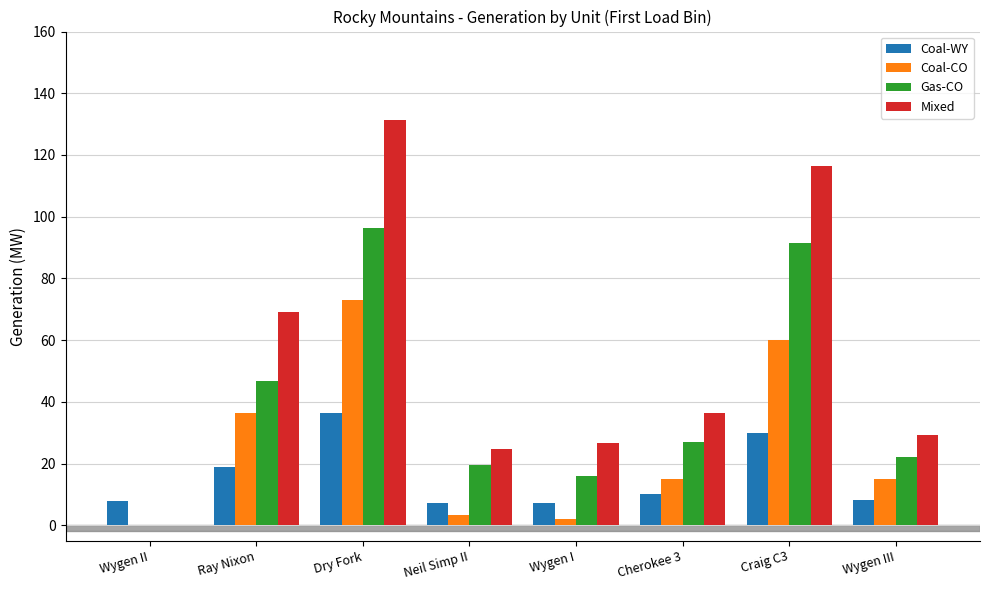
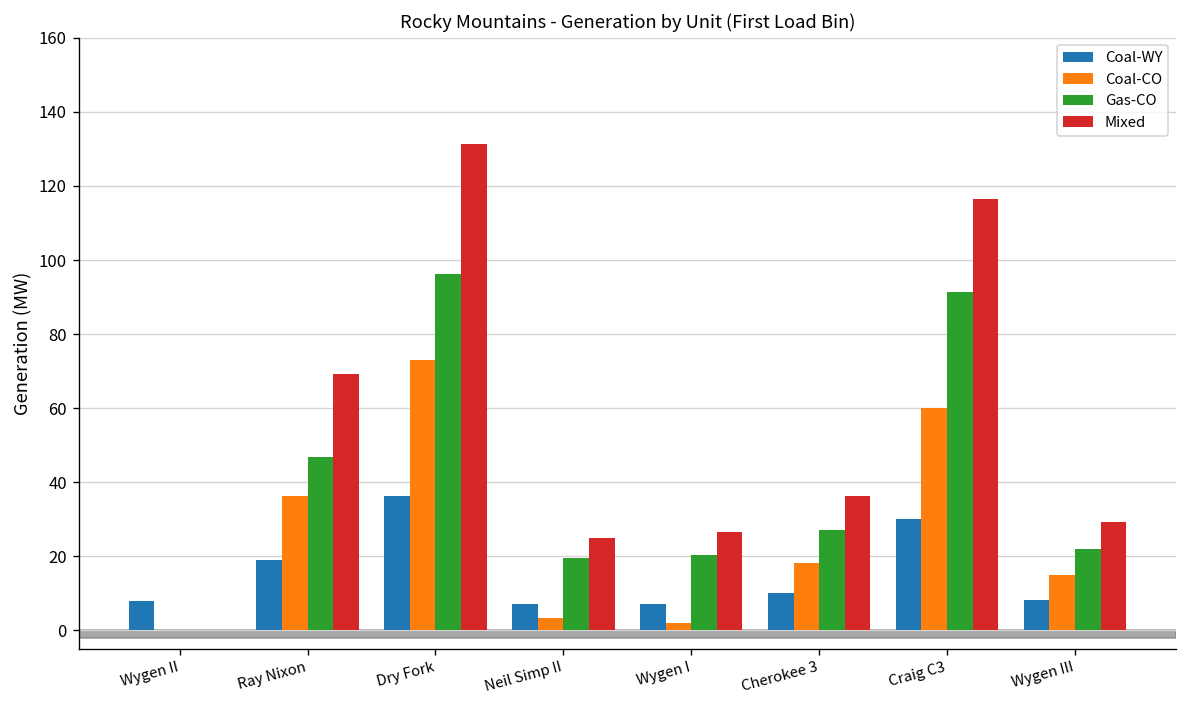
  {
    "Coal-WY": {
      "Wygen II": 8,
      "Ray Nixon": 19,
      "Dry Fork": 36,
      "Neil Simp II": 7,
      "Wygen I": 7,
      "Cherokee 3": 10,
      "Craig C3": 30,
      "Wygen III": 8
    },
    "Coal-CO": {
      "Wygen II": 0,
      "Ray Nixon": 36,
      "Dry Fork": 73,
      "Neil Simp II": 3,
      "Wygen I": 2,
-     "Cherokee 3": 15,
+     "Cherokee 3": 18,
      "Craig C3": 60,
      "Wygen III": 15
    },
    "Gas-CO": {
      "Wygen II": 0,
      "Ray Nixon": 47,
      "Dry Fork": 96,
      "Neil Simp II": 20,
-     "Wygen I": 16,
+     "Wygen I": 20,
      "Cherokee 3": 27,
      "Craig C3": 91,
      "Wygen III": 22
    },
    "Mixed": {
      "Wygen II": 0,
      "Ray Nixon": 69,
      "Dry Fork": 131,
      "Neil Simp II": 25,
      "Wygen I": 27,
      "Cherokee 3": 36,
      "Craig C3": 116,
      "Wygen III": 29
    }
  }
